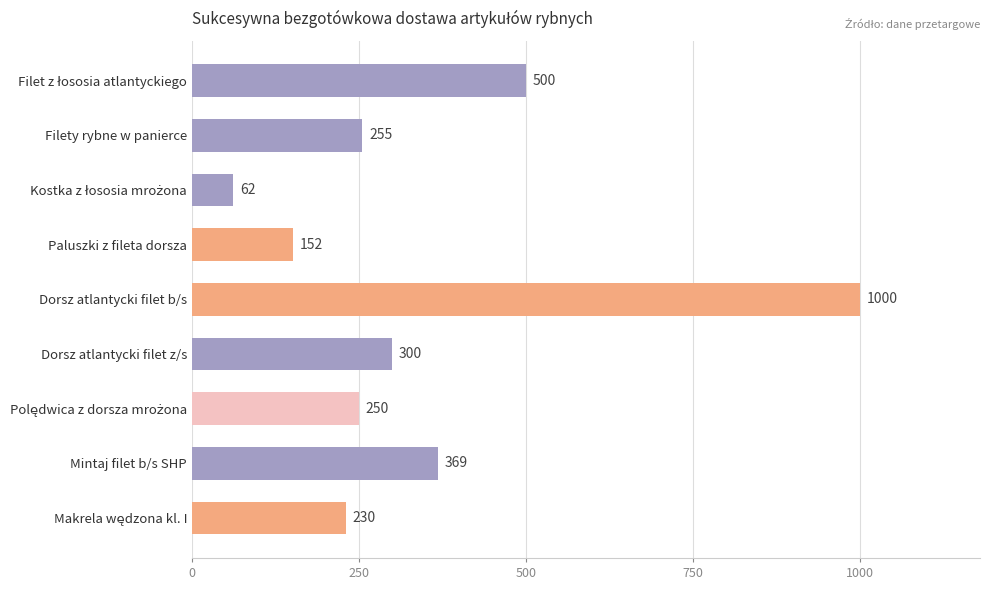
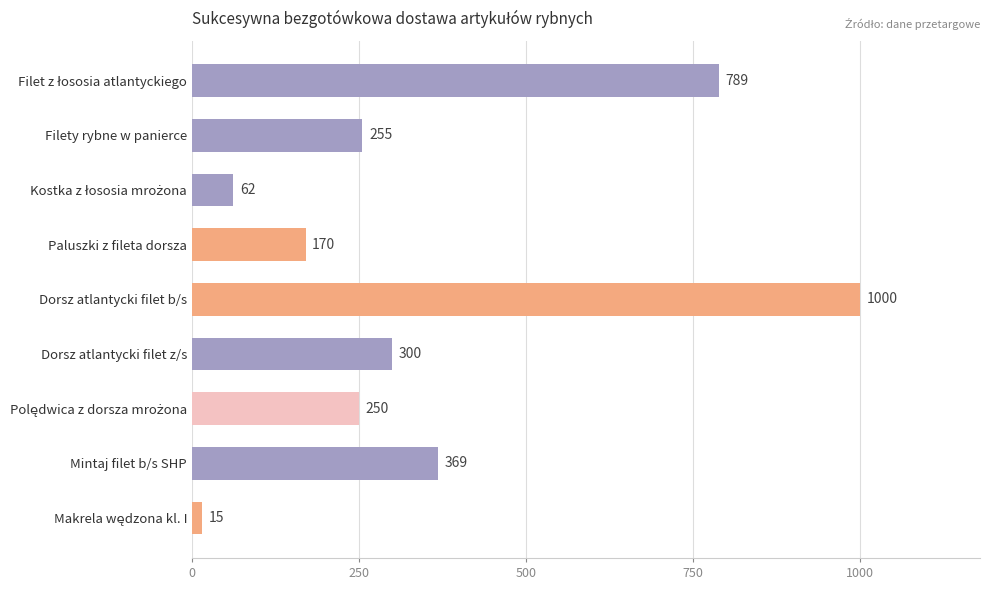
  {
-   "Filet z łososia atlantyckiego": 500,
+   "Filet z łososia atlantyckiego": 789,
    "Filety rybne w panierce": 255,
    "Kostka z łososia mrożona": 62,
-   "Paluszki z fileta dorsza": 152,
+   "Paluszki z fileta dorsza": 170,
    "Dorsz atlantycki filet b/s": 1000,
    "Dorsz atlantycki filet z/s": 300,
    "Polędwica z dorsza mrożona": 250,
    "Mintaj filet b/s SHP": 369,
-   "Makrela wędzona kl. I": 230
+   "Makrela wędzona kl. I": 15
  }
